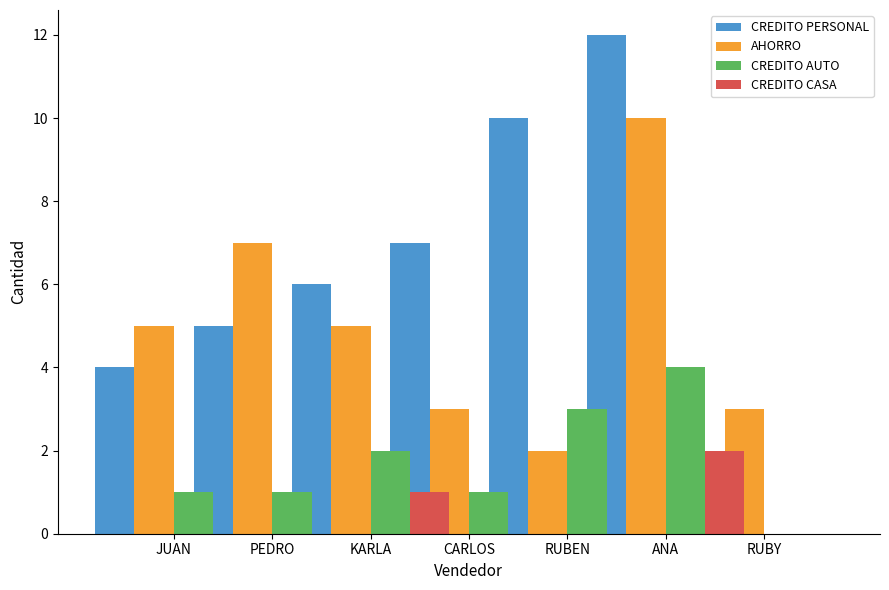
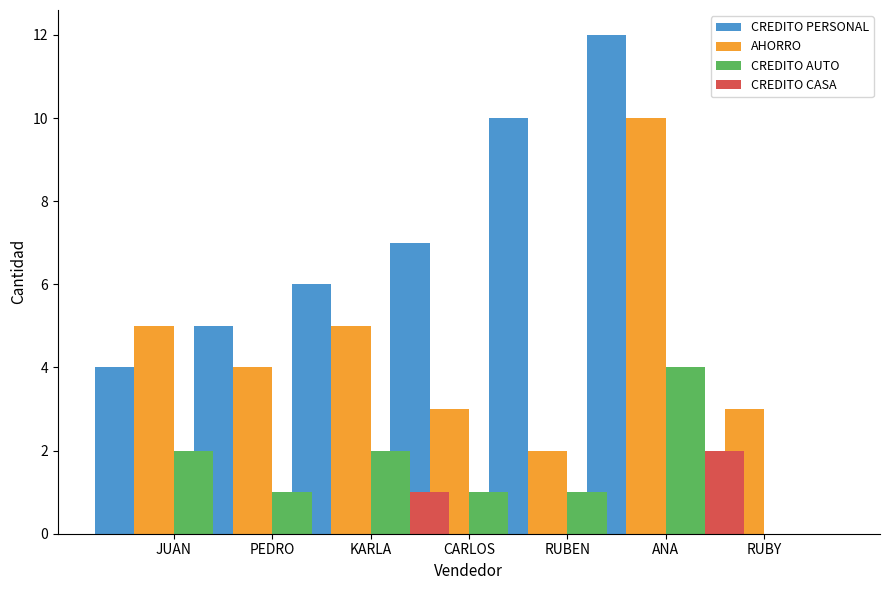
  {
    "AHORRO": {
      "JUAN": 5,
-     "PEDRO": 7,
+     "PEDRO": 4,
      "KARLA": 5,
      "CARLOS": 3,
      "RUBEN": 2,
      "ANA": 10,
      "RUBY": 3
    },
    "CREDITO AUTO": {
-     "JUAN": 1,
+     "JUAN": 2,
      "PEDRO": 1,
      "KARLA": 2,
      "CARLOS": 1,
-     "RUBEN": 3,
+     "RUBEN": 1,
      "ANA": 4,
      "RUBY": 0
    }
  }
